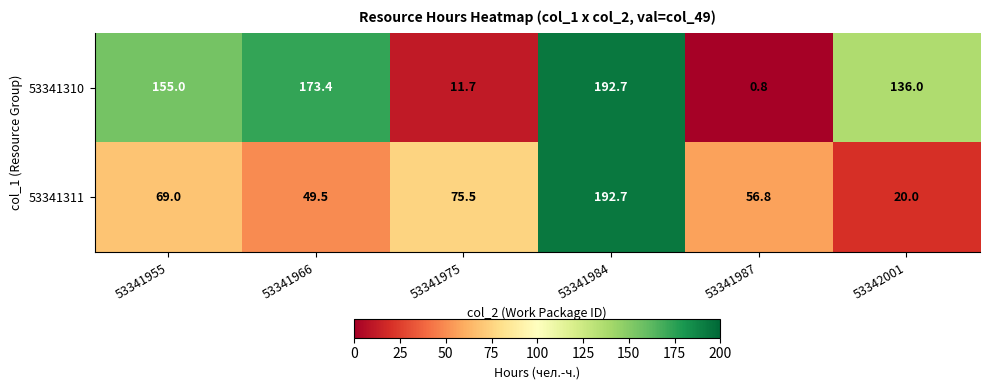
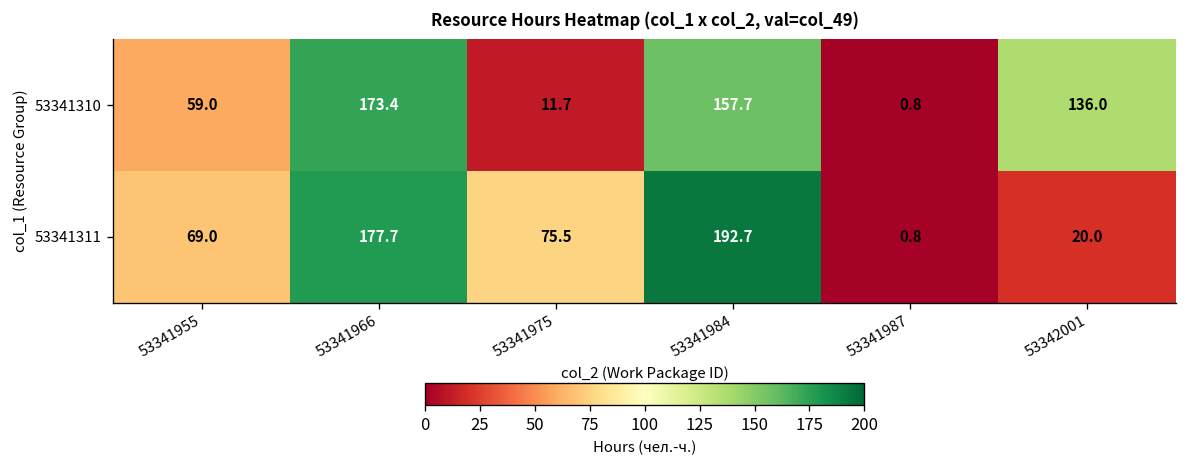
  {
    "53341310": {
-     "53341955": 155.0,
+     "53341955": 59.0,
      "53341966": 173.4,
      "53341975": 11.7,
-     "53341984": 192.7,
+     "53341984": 157.7,
      "53341987": 0.8,
      "53342001": 136.0
    },
    "53341311": {
      "53341955": 69.0,
-     "53341966": 49.5,
+     "53341966": 177.7,
      "53341975": 75.5,
      "53341984": 192.7,
-     "53341987": 56.8,
+     "53341987": 0.8,
      "53342001": 20.0
    }
  }
